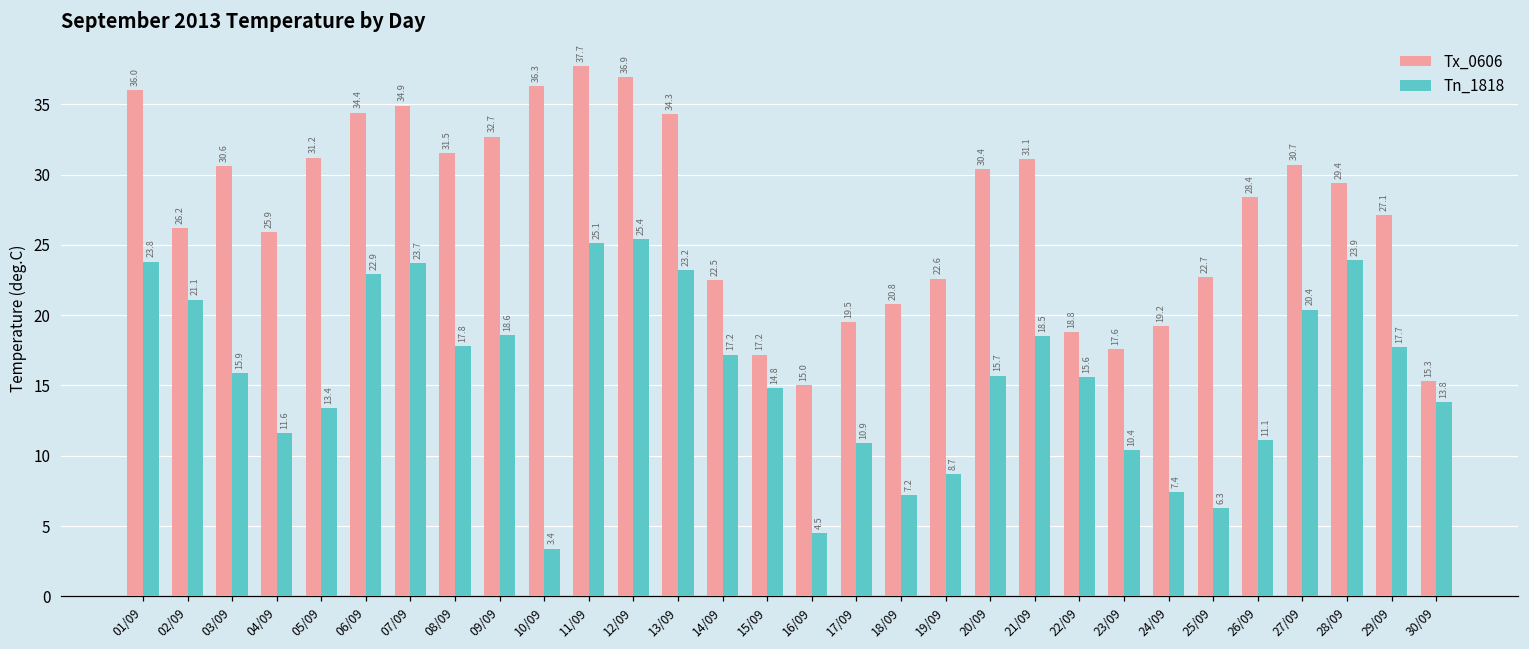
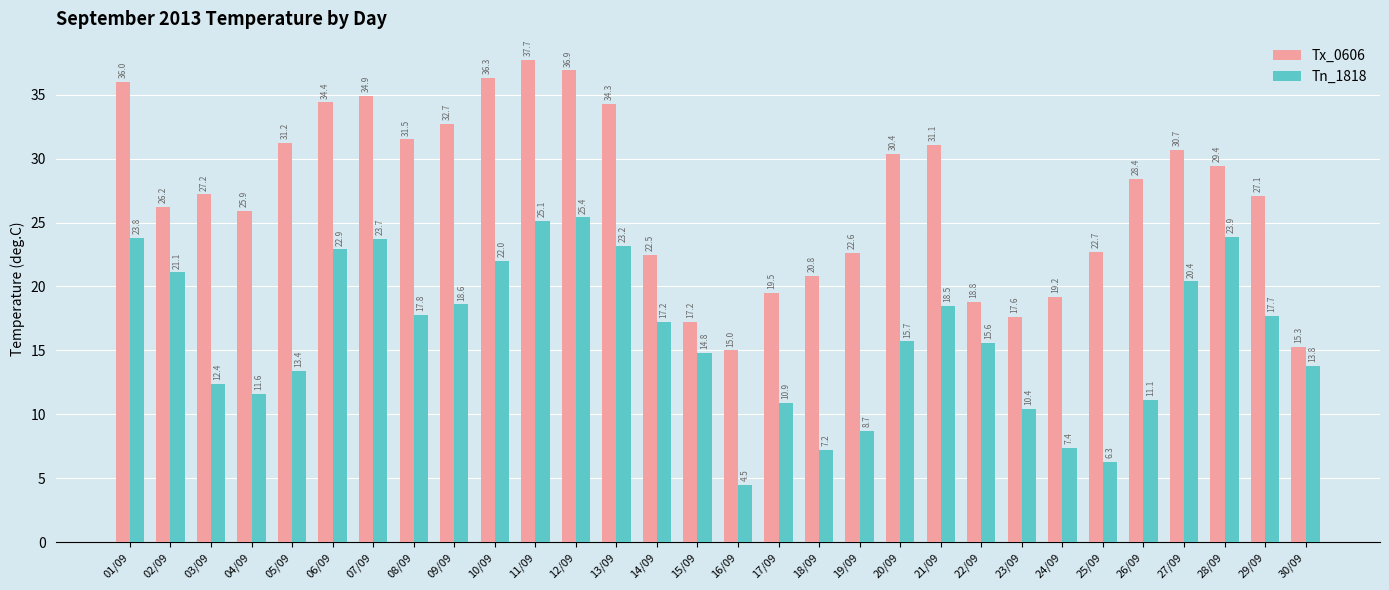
  {
    "Tx_0606": {
      "01/09": 36.0,
      "02/09": 26.2,
-     "03/09": 30.6,
+     "03/09": 27.2,
      "04/09": 25.9,
      "05/09": 31.2,
      "06/09": 34.4,
      "07/09": 34.9,
      "08/09": 31.5,
      "09/09": 32.7,
      "10/09": 36.3,
      "11/09": 37.7,
      "12/09": 36.9,
      "13/09": 34.3,
      "14/09": 22.5,
      "15/09": 17.2,
      "16/09": 15.0,
      "17/09": 19.5,
      "18/09": 20.8,
      "19/09": 22.6,
      "20/09": 30.4,
      "21/09": 31.1,
      "22/09": 18.8,
      "23/09": 17.6,
      "24/09": 19.2,
      "25/09": 22.7,
      "26/09": 28.4,
      "27/09": 30.7,
      "28/09": 29.4,
      "29/09": 27.1,
      "30/09": 15.3
    },
    "Tn_1818": {
      "01/09": 23.8,
      "02/09": 21.1,
-     "03/09": 15.9,
+     "03/09": 12.4,
      "04/09": 11.6,
      "05/09": 13.4,
      "06/09": 22.9,
      "07/09": 23.7,
      "08/09": 17.8,
      "09/09": 18.6,
-     "10/09": 3.4,
+     "10/09": 22.0,
      "11/09": 25.1,
      "12/09": 25.4,
      "13/09": 23.2,
      "14/09": 17.2,
      "15/09": 14.8,
      "16/09": 4.5,
      "17/09": 10.9,
      "18/09": 7.2,
      "19/09": 8.7,
      "20/09": 15.7,
      "21/09": 18.5,
      "22/09": 15.6,
      "23/09": 10.4,
      "24/09": 7.4,
      "25/09": 6.3,
      "26/09": 11.1,
      "27/09": 20.4,
      "28/09": 23.9,
      "29/09": 17.7,
      "30/09": 13.8
    }
  }
